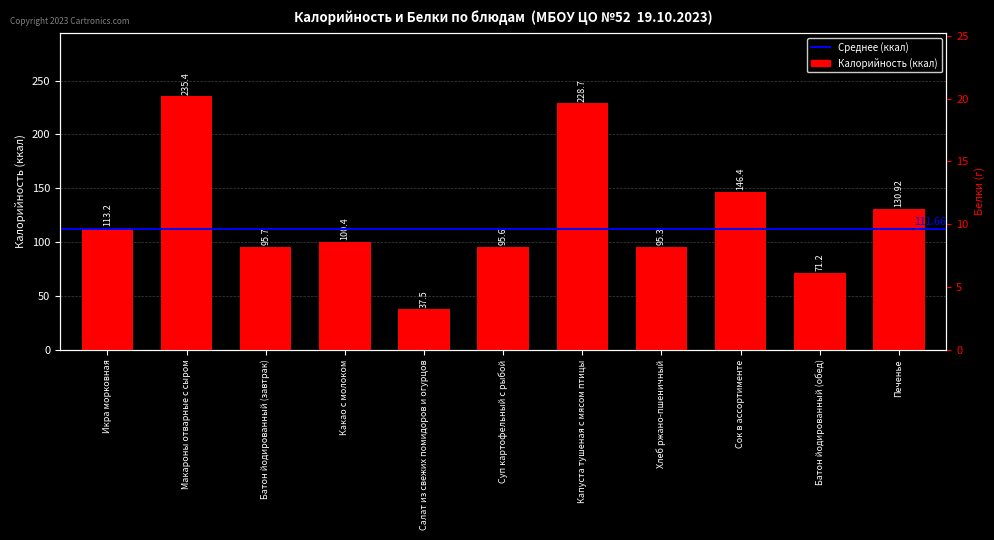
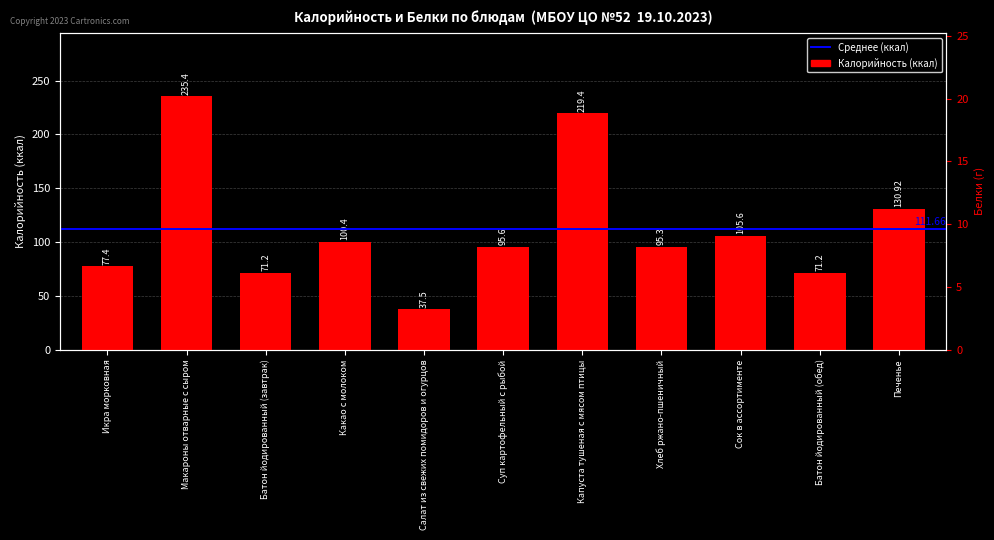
  {
-   "Икра морковная": 113.2,
+   "Икра морковная": 77.4,
    "Макароны отварные с сыром": 235.4,
-   "Батон йодированный (завтрак)": 95.7,
+   "Батон йодированный (завтрак)": 71.2,
    "Какао с молоком": 100.4,
    "Салат из свежих помидоров и огурцов": 37.5,
    "Суп картофельный с рыбой": 95.6,
-   "Капуста тушеная с мясом птицы": 228.7,
+   "Капуста тушеная с мясом птицы": 219.4,
    "Хлеб ржано-пшеничный": 95.3,
-   "Сок в ассортименте": 146.4,
+   "Сок в ассортименте": 105.6,
    "Батон йодированный (обед)": 71.2,
    "Печенье": 130.92
  }
